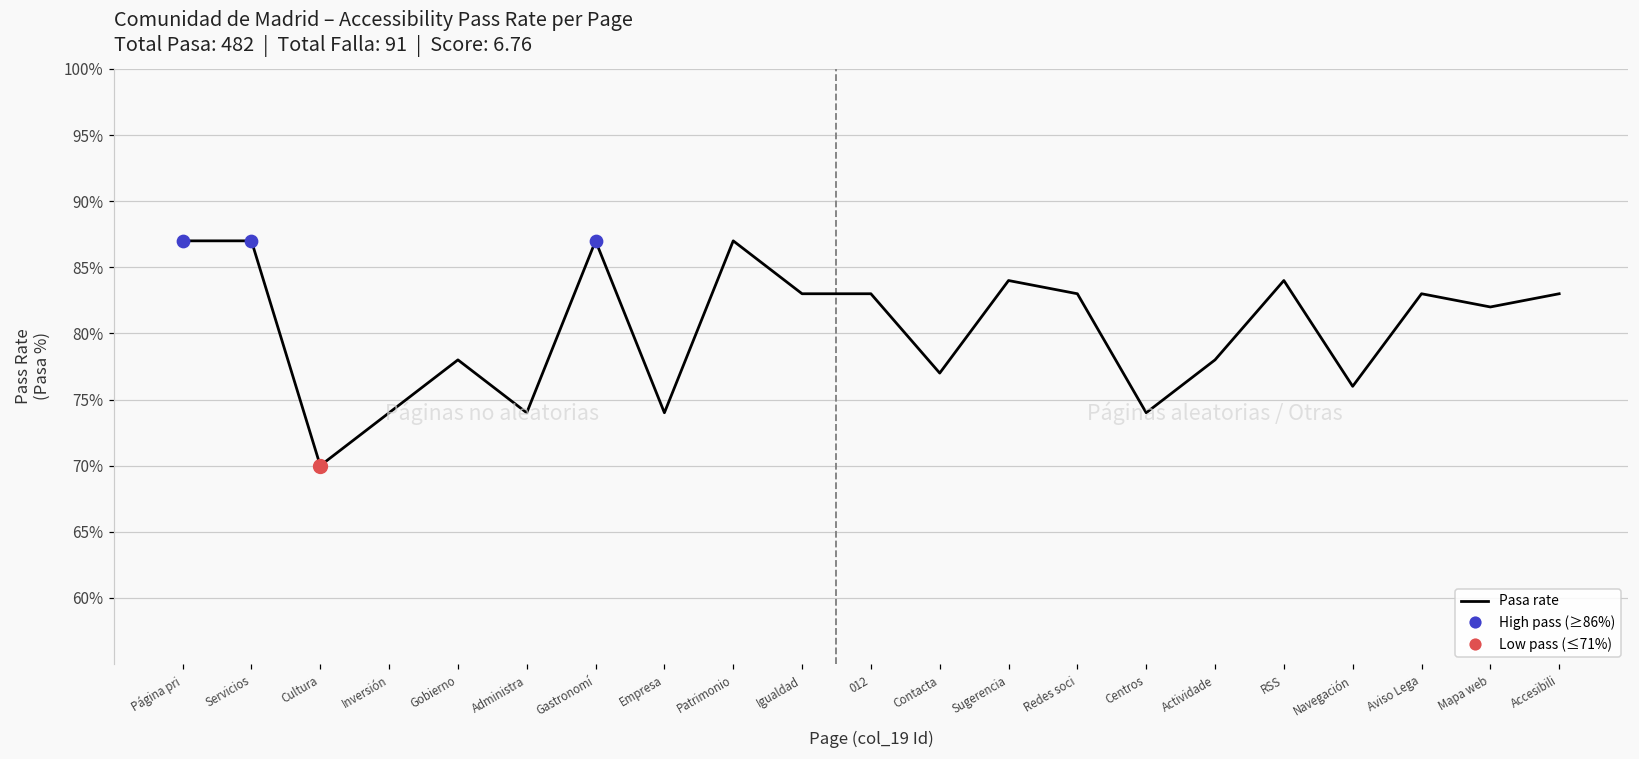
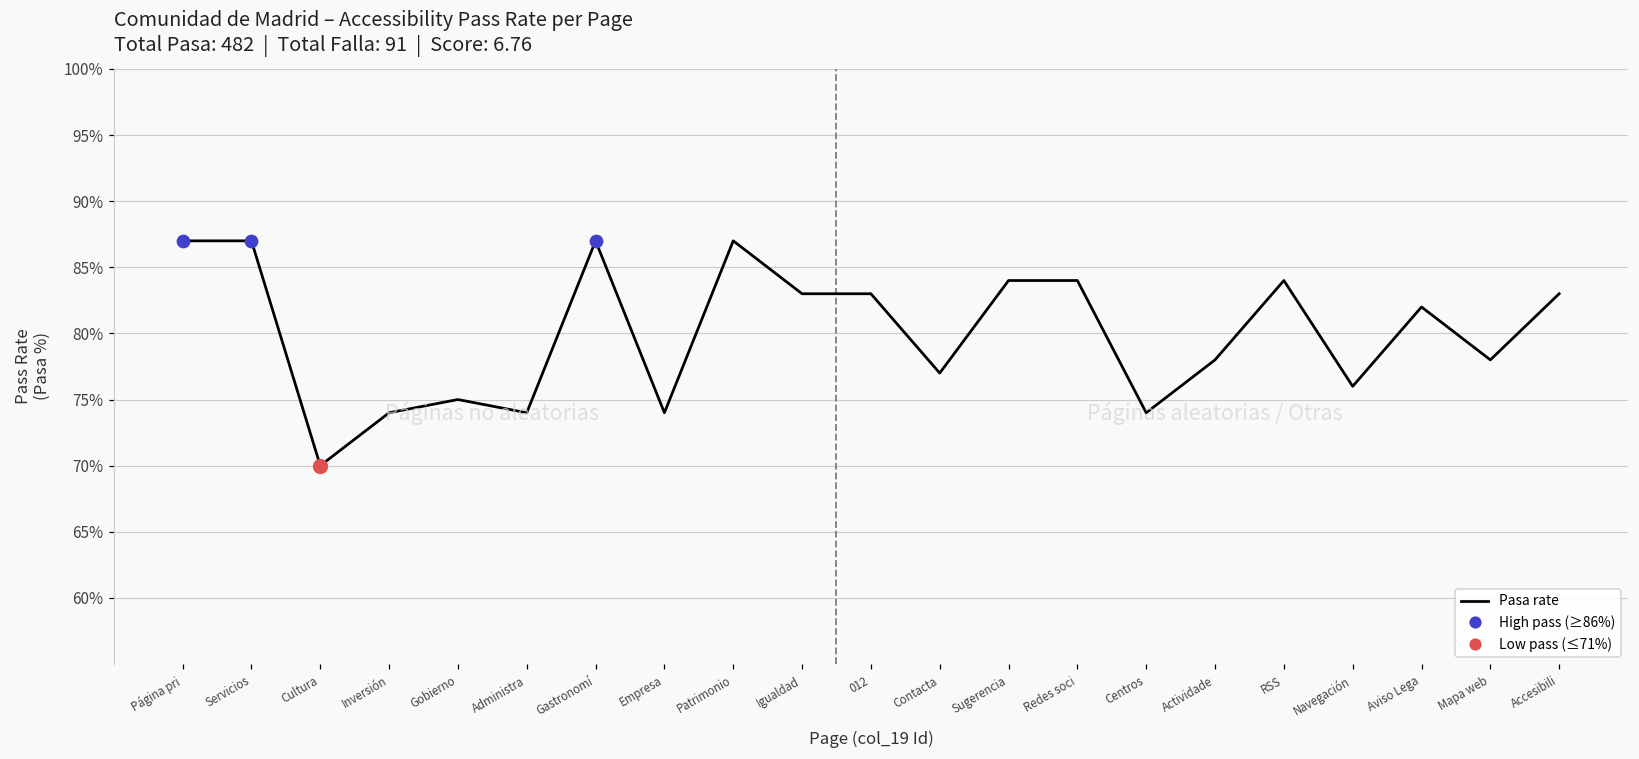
  {
    "Pasa rate": {
      "Inversión": "74.0%",
-     "Gobierno": "78.0%",
+     "Gobierno": "75.0%",
      "Administra": "74.0%",
      "Empresa": "74.0%",
      "Patrimonio": "87.0%",
      "Igualdad": "83.0%",
      "012": "83.0%",
      "Contacta": "77.0%",
      "Sugerencia": "84.0%",
-     "Redes soci": "83.0%",
+     "Redes soci": "84.0%",
      "Centros": "74.0%",
      "Actividade": "78.0%",
      "RSS": "84.0%",
      "Navegación": "76.0%",
-     "Aviso Lega": "83.0%",
-     "Mapa web": "82.0%",
+     "Aviso Lega": "82.0%",
+     "Mapa web": "78.0%",
      "Accesibili": "83.0%"
    }
  }
